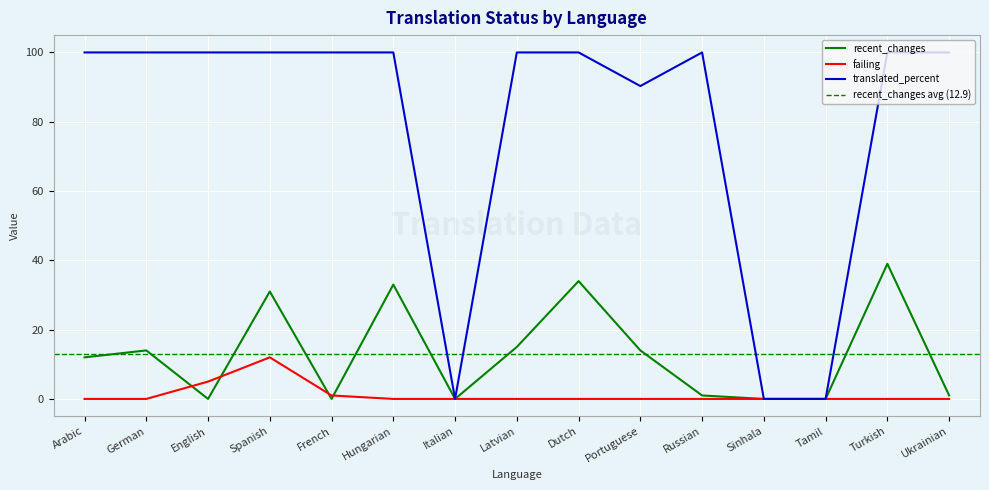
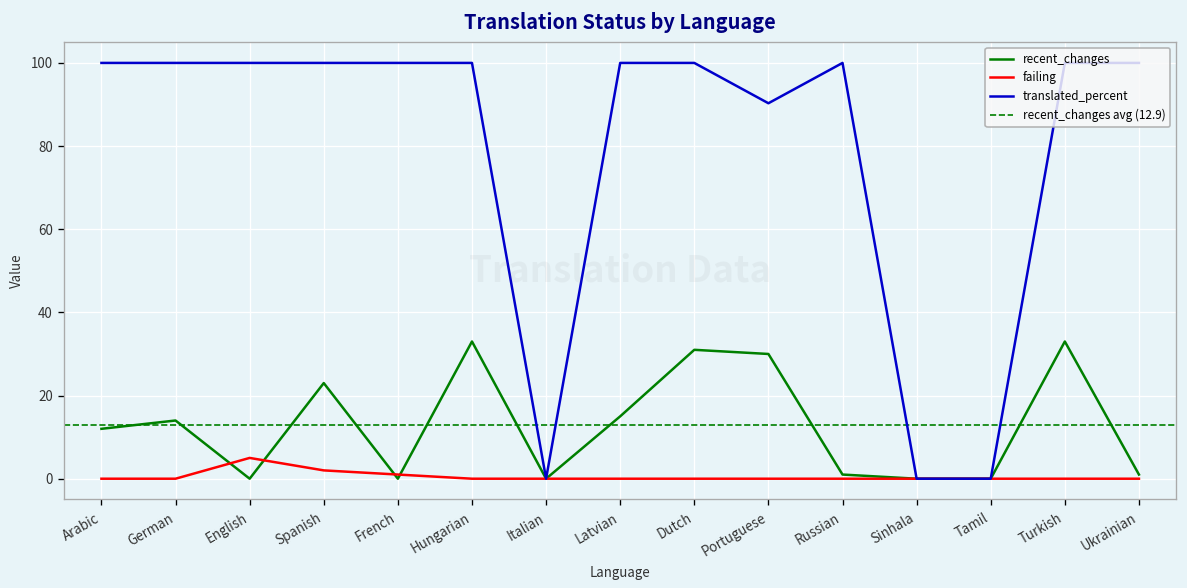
  {
    "recent_changes": {
      "Arabic": 12,
      "German": 14,
      "English": 0,
-     "Spanish": 31,
+     "Spanish": 23,
      "French": 0,
      "Hungarian": 33,
      "Latvian": 15,
-     "Dutch": 34,
-     "Portuguese": 14,
+     "Dutch": 31,
+     "Portuguese": 30,
      "Russian": 1,
-     "Turkish": 39,
+     "Turkish": 33,
      "Ukrainian": 1
    },
    "failing": {
      "Arabic": 0,
      "German": 0,
      "English": 5,
-     "Spanish": 12,
+     "Spanish": 2,
      "French": 1,
      "Hungarian": 0,
      "Latvian": 0,
      "Dutch": 0,
      "Portuguese": 0,
      "Russian": 0,
      "Turkish": 0,
      "Ukrainian": 0
    },
    "translated_percent": {
      "Arabic": 100,
      "German": 100,
      "English": 100,
      "Spanish": 100,
      "French": 100,
      "Hungarian": 100,
      "Latvian": 100,
      "Dutch": 100,
      "Portuguese": 90,
      "Russian": 100
    }
  }
